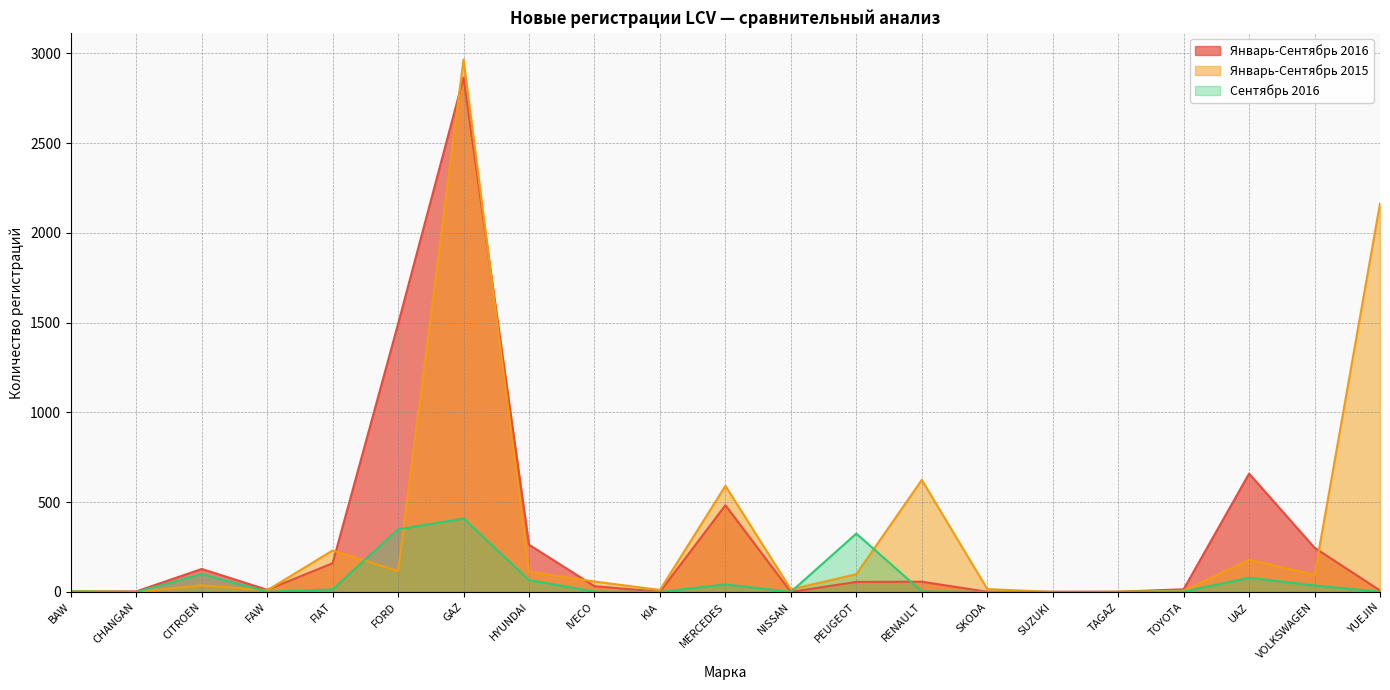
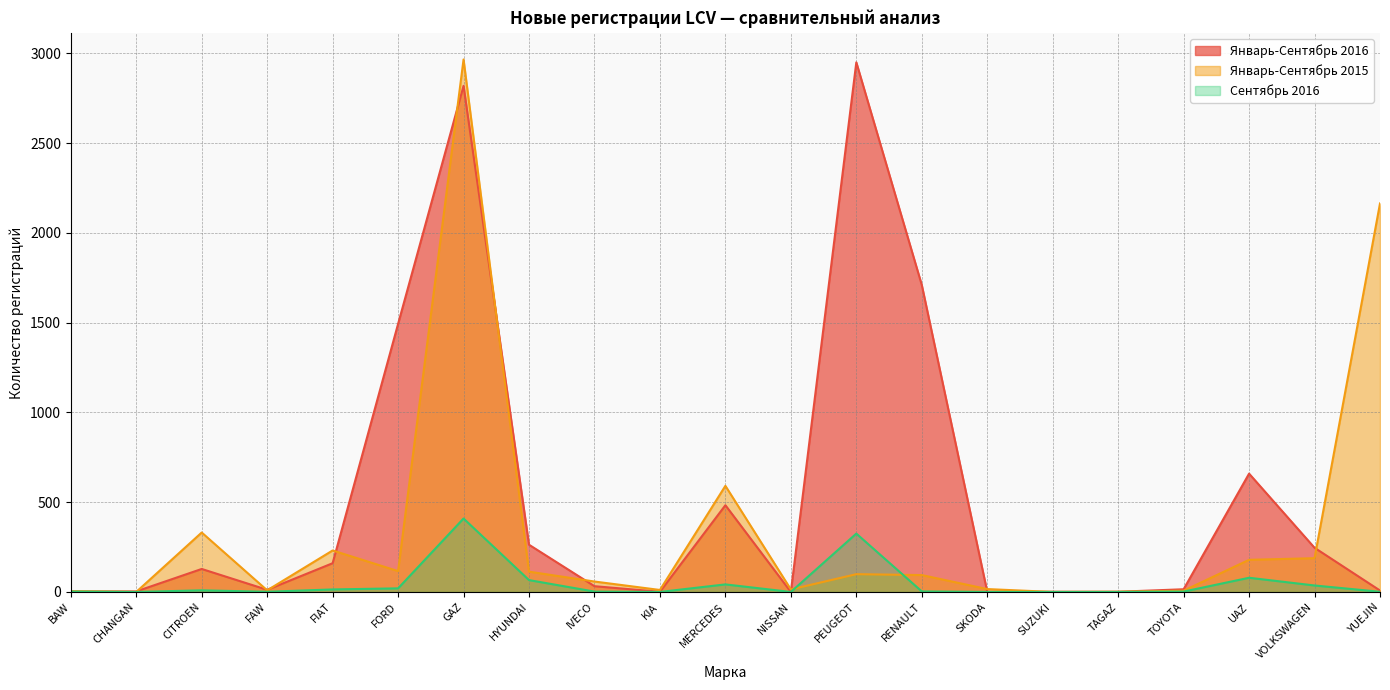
  {
    "Январь-Сентябрь 2016": {
      "CITROEN": 130,
      "FIAT": 160,
      "FORD": 1490,
-     "GAZ": 2870,
+     "GAZ": 2820,
      "HYUNDAI": 260,
      "IVECO": 30,
      "MERCEDES": 480,
-     "PEUGEOT": 60,
-     "RENAULT": 60,
+     "PEUGEOT": 2950,
+     "RENAULT": 1710,
      "UAZ": 660,
      "VOLKSWAGEN": 250
    },
    "Январь-Сентябрь 2015": {
-     "CITROEN": 40,
+     "CITROEN": 330,
      "FIAT": 230,
      "FORD": 120,
      "GAZ": 2970,
      "HYUNDAI": 110,
      "IVECO": 60,
      "MERCEDES": 590,
      "PEUGEOT": 100,
-     "RENAULT": 620,
+     "RENAULT": 90,
      "SKODA": 20,
      "UAZ": 180,
-     "VOLKSWAGEN": 100,
+     "VOLKSWAGEN": 190,
      "YUEJIN": 2160
    },
    "Сентябрь 2016": {
-     "CITROEN": 100,
+     "CITROEN": 10,
      "FIAT": 10,
-     "FORD": 350,
+     "FORD": 20,
      "GAZ": 410,
      "HYUNDAI": 70,
      "IVECO": 0,
      "MERCEDES": 40,
      "PEUGEOT": 330,
      "RENAULT": 0,
      "UAZ": 80,
      "VOLKSWAGEN": 40
    }
  }
